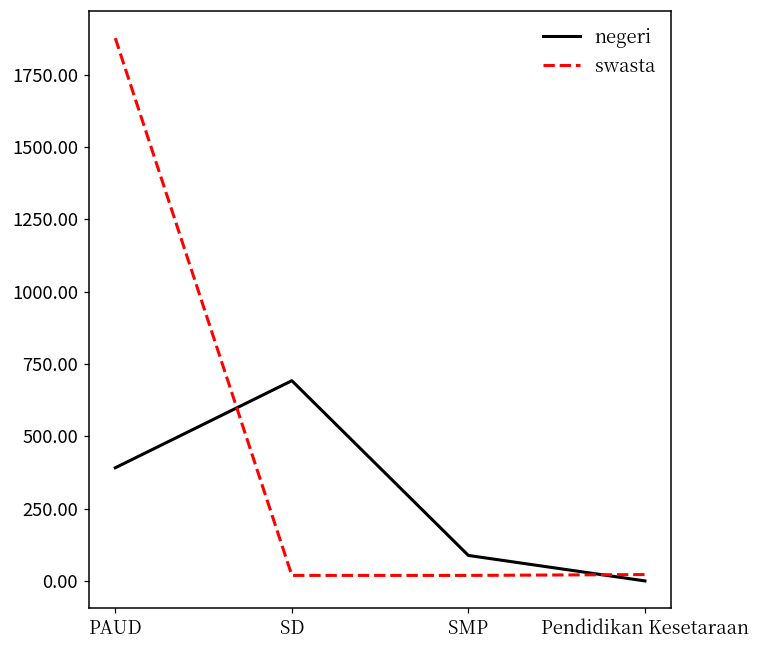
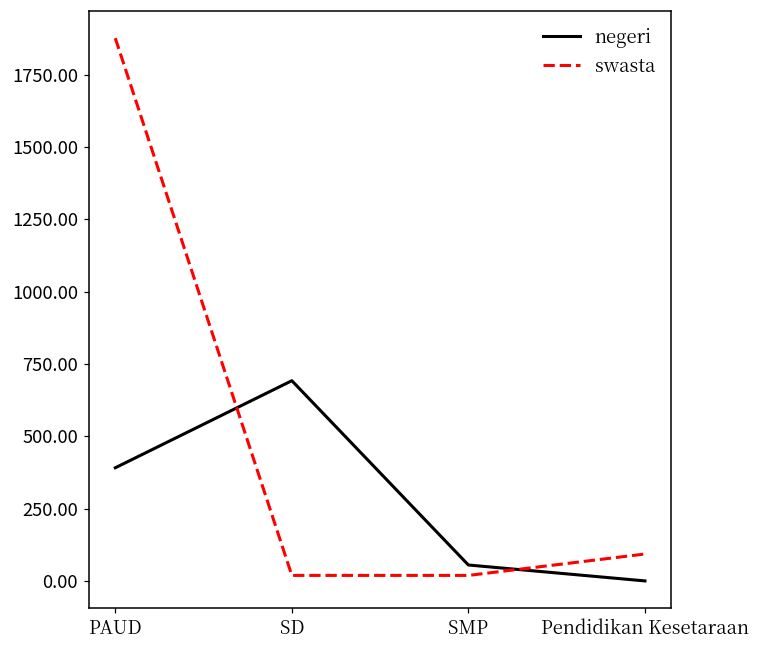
  {
    "negeri": {
      "PAUD": 390,
      "SD": 690,
-     "SMP": 90,
+     "SMP": 60,
      "Pendidikan Kesetaraan": 0
    },
    "swasta": {
      "PAUD": 1880,
      "SD": 20,
      "SMP": 20,
-     "Pendidikan Kesetaraan": 20
+     "Pendidikan Kesetaraan": 90
    }
  }
